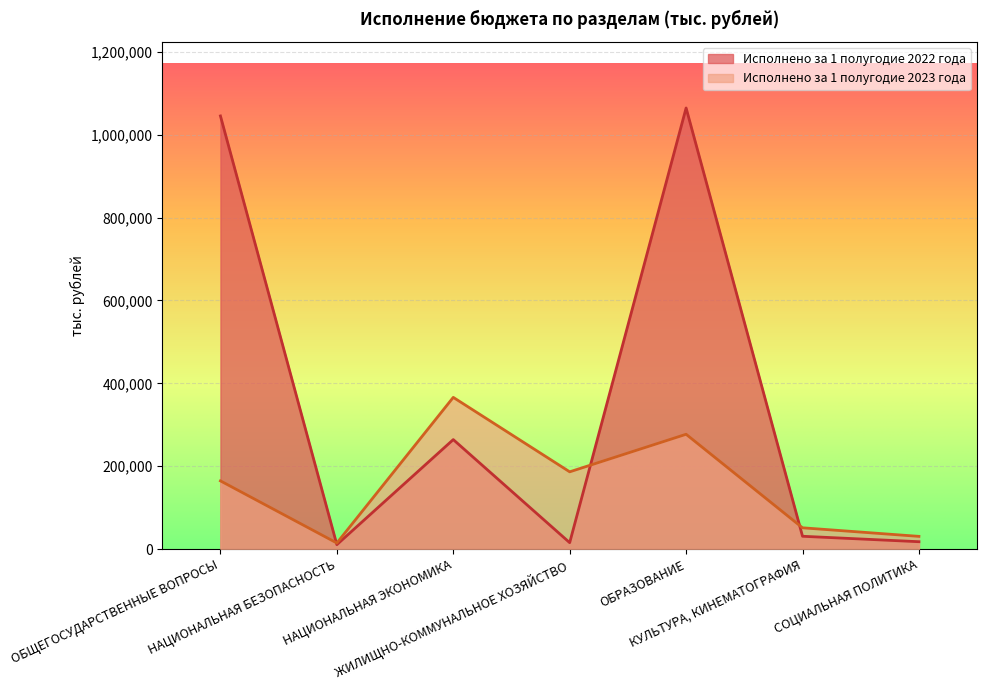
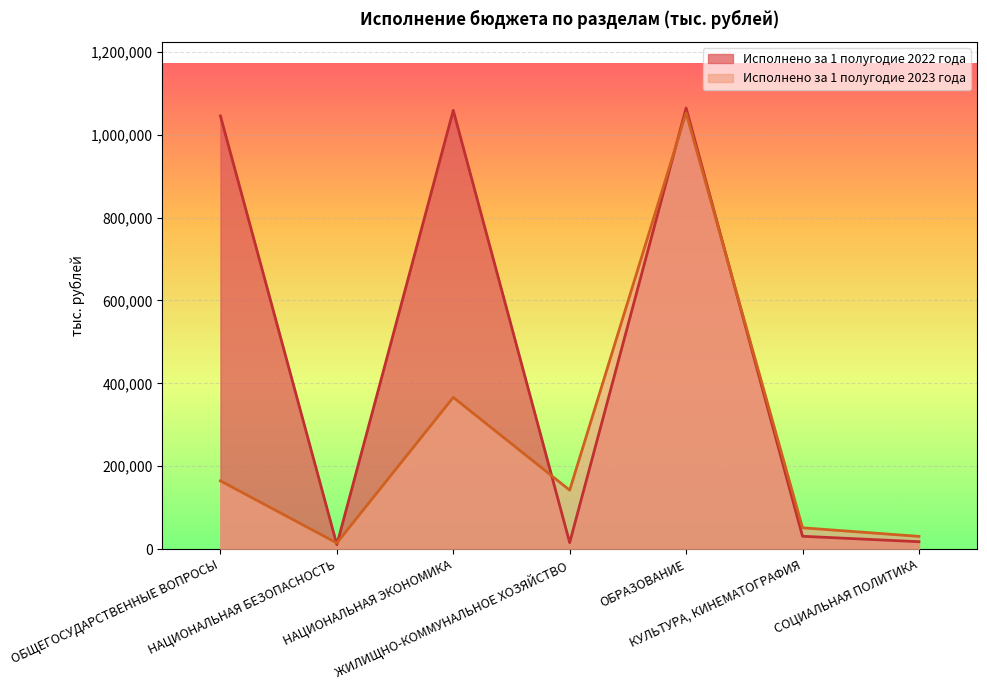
  {
    "Исполнено за 1 полугодие 2022 года": {
      "ОБЩЕГОСУДАРСТВЕННЫЕ ВОПРОСЫ": "1,050,000",
-     "НАЦИОНАЛЬНАЯ ЭКОНОМИКА": "260,000",
+     "НАЦИОНАЛЬНАЯ ЭКОНОМИКА": "1,060,000",
      "ЖИЛИЩНО-КОММУНАЛЬНОЕ ХОЗЯЙСТВО": "20,000",
      "ОБРАЗОВАНИЕ": "1,060,000",
      "КУЛЬТУРА, КИНЕМАТОГРАФИЯ": "30,000",
      "СОЦИАЛЬНАЯ ПОЛИТИКА": "20,000"
    },
    "Исполнено за 1 полугодие 2023 года": {
      "ОБЩЕГОСУДАРСТВЕННЫЕ ВОПРОСЫ": "160,000",
      "НАЦИОНАЛЬНАЯ ЭКОНОМИКА": "370,000",
-     "ЖИЛИЩНО-КОММУНАЛЬНОЕ ХОЗЯЙСТВО": "190,000",
-     "ОБРАЗОВАНИЕ": "280,000",
+     "ЖИЛИЩНО-КОММУНАЛЬНОЕ ХОЗЯЙСТВО": "140,000",
+     "ОБРАЗОВАНИЕ": "1,050,000",
      "КУЛЬТУРА, КИНЕМАТОГРАФИЯ": "50,000",
      "СОЦИАЛЬНАЯ ПОЛИТИКА": "30,000"
    }
  }
